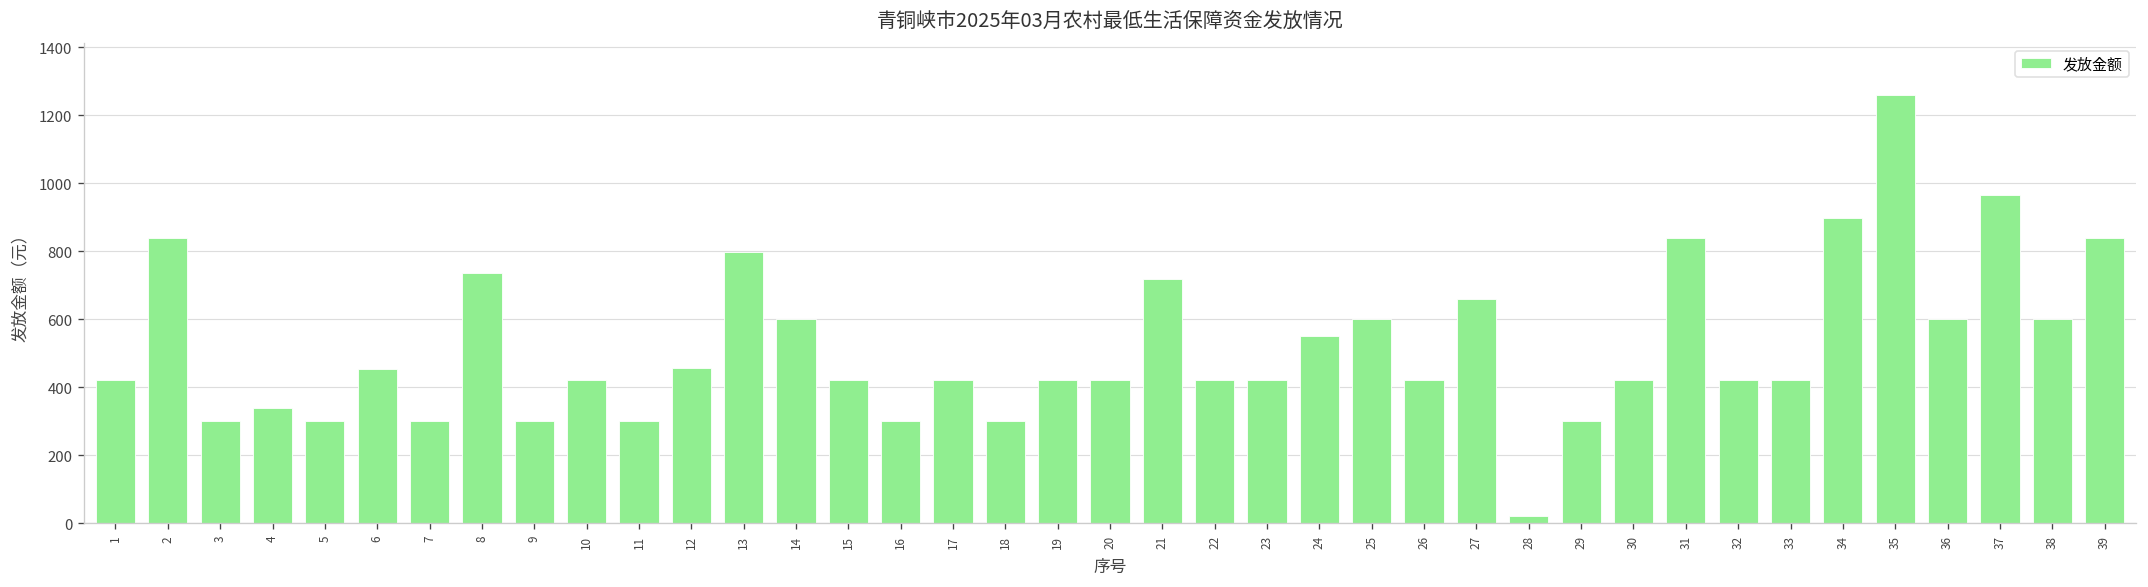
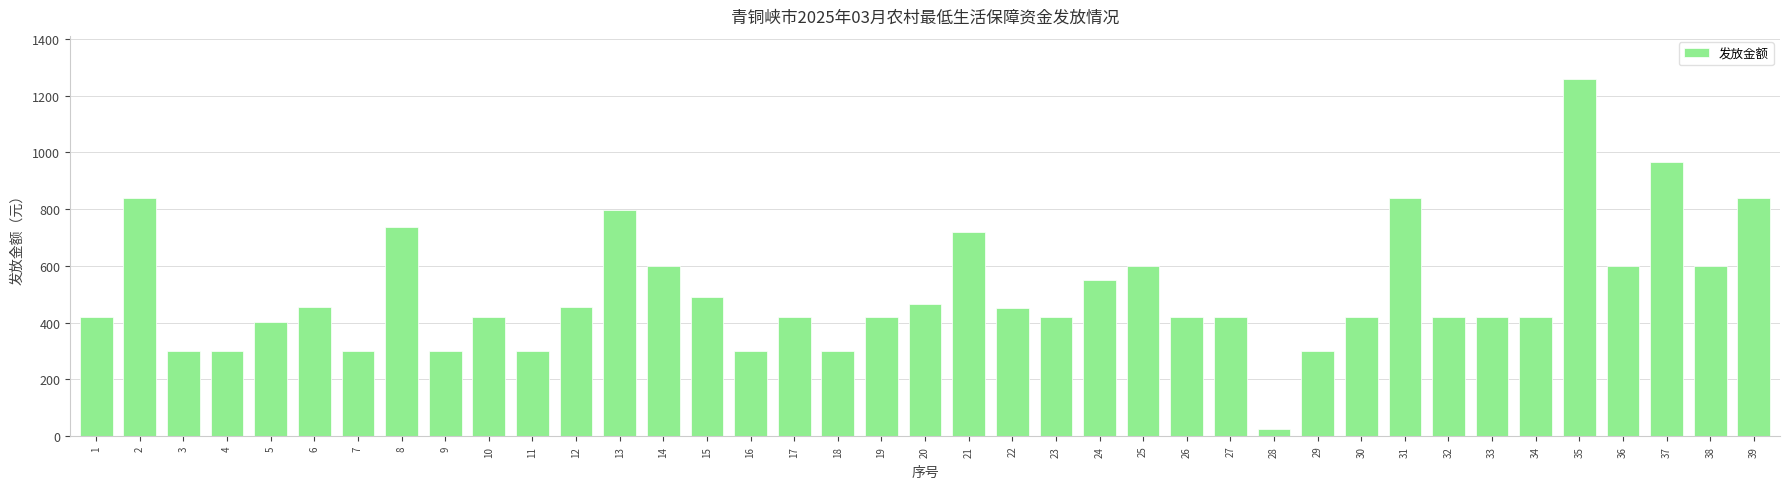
  {
    "1": 420,
    "2": 840,
    "3": 300,
-   "4": 340,
-   "5": 300,
+   "4": 300,
+   "5": 400,
    "6": 460,
    "7": 300,
    "8": 740,
    "9": 300,
    "10": 420,
    "11": 300,
    "12": 460,
    "13": 800,
    "14": 600,
-   "15": 420,
+   "15": 490,
    "16": 300,
    "17": 420,
    "18": 300,
    "19": 420,
-   "20": 420,
+   "20": 470,
    "21": 720,
-   "22": 420,
+   "22": 450,
    "23": 420,
    "24": 550,
    "25": 600,
    "26": 420,
-   "27": 660,
+   "27": 420,
    "28": 20,
    "29": 300,
    "30": 420,
    "31": 840,
    "32": 420,
    "33": 420,
-   "34": 900,
+   "34": 420,
    "35": 1260,
    "36": 600,
    "37": 970,
    "38": 600,
    "39": 840
  }
